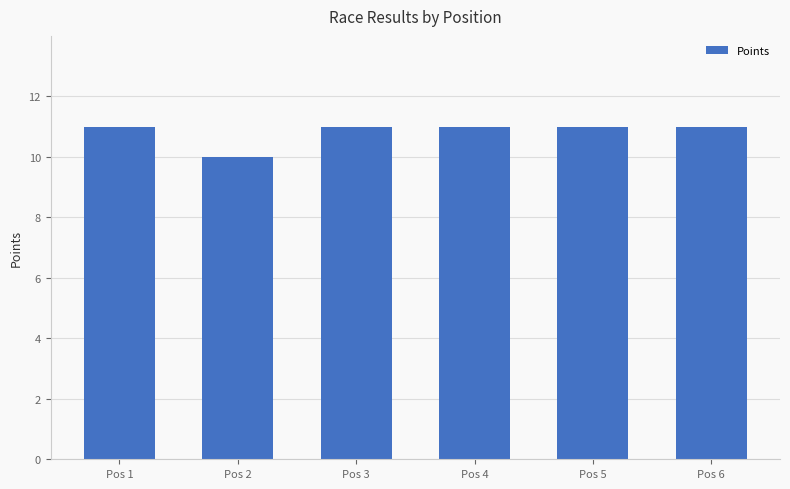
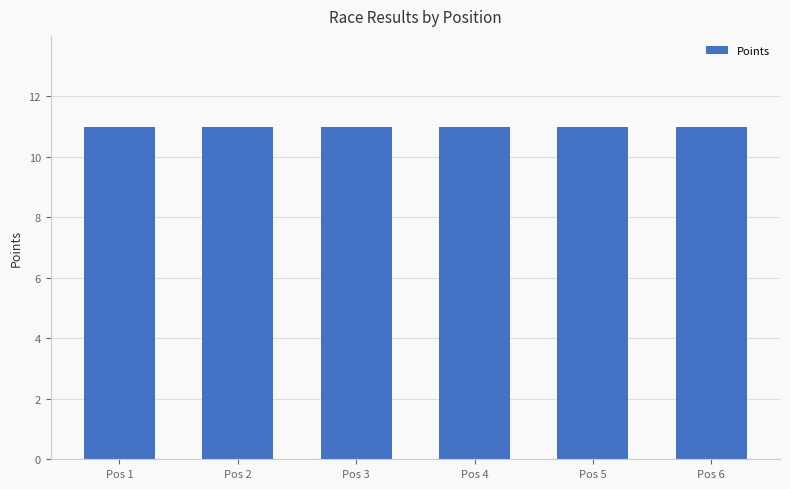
  {
    "Pos 1": 11,
-   "Pos 2": 10,
+   "Pos 2": 11,
    "Pos 3": 11,
    "Pos 4": 11,
    "Pos 5": 11,
    "Pos 6": 11
  }
